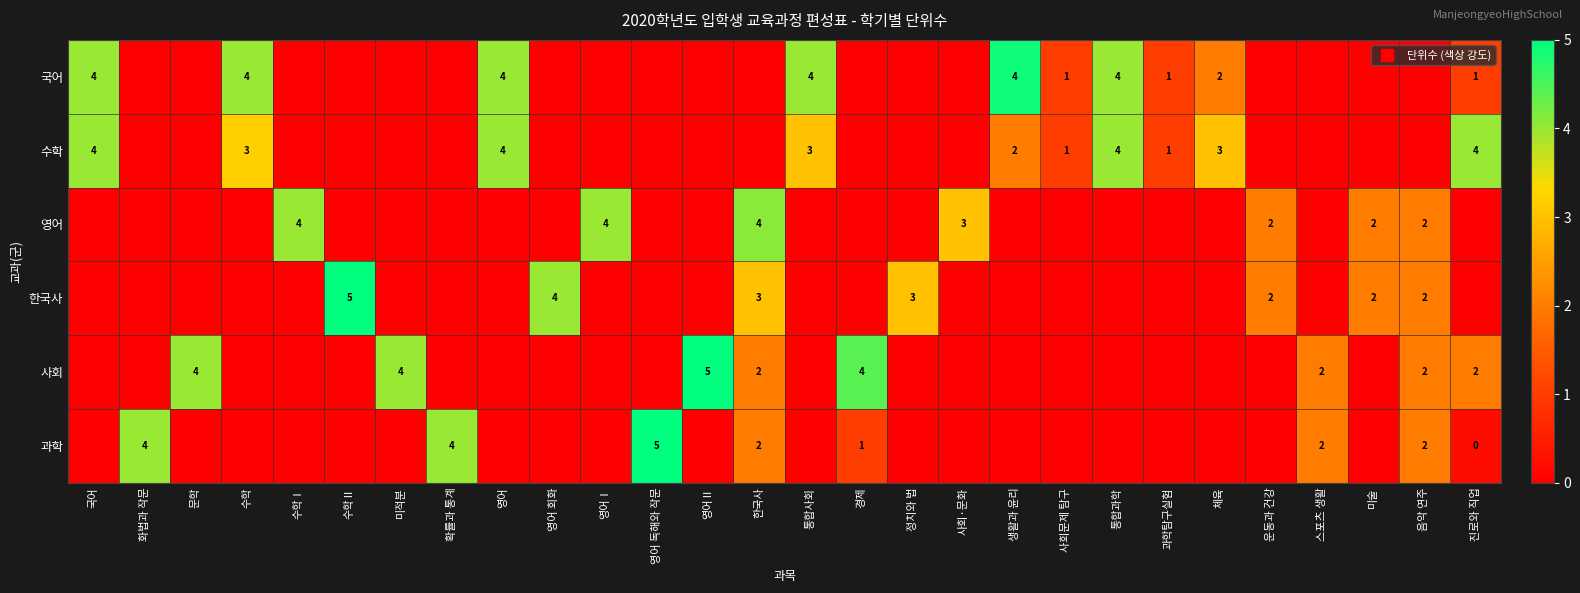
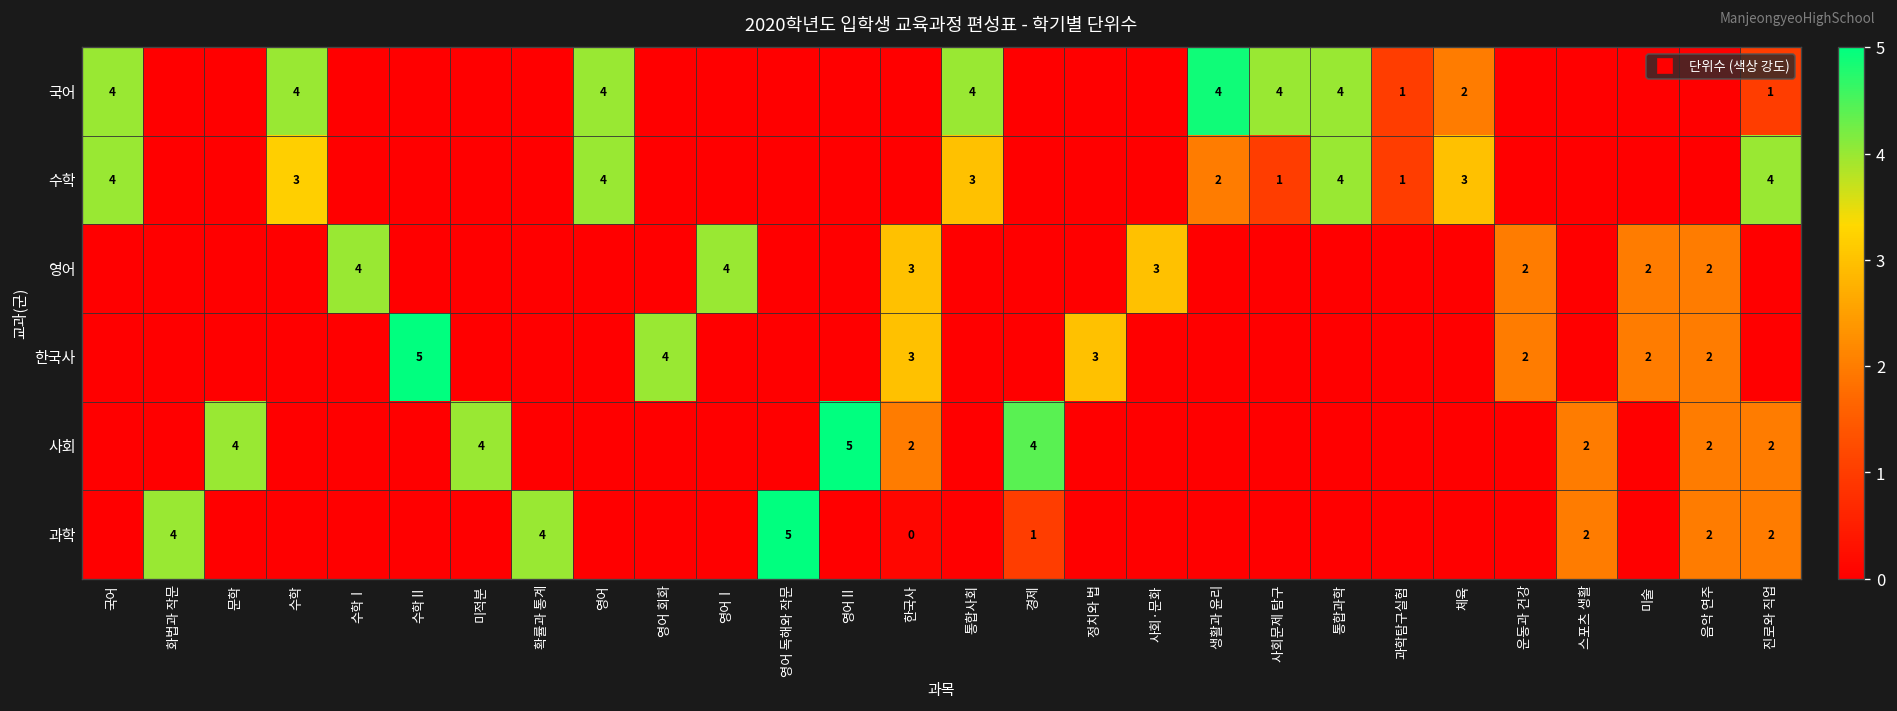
  {
    "국어": {
      "국어": 4,
      "수학": 4,
      "영어": 4,
      "통합사회": 4,
      "생활과 윤리": 4,
-     "사회문제 탐구": 1,
+     "사회문제 탐구": 4,
      "통합과학": 4,
      "과학탐구실험": 1,
      "체육": 2,
      "진로와 직업": 1
    },
    "수학": {
      "국어": 4,
      "수학": 3,
      "영어": 4,
      "통합사회": 3,
      "생활과 윤리": 2,
      "사회문제 탐구": 1,
      "통합과학": 4,
      "과학탐구실험": 1,
      "체육": 3,
      "진로와 직업": 4
    },
    "영어": {
      "수학Ⅰ": 4,
      "영어Ⅰ": 4,
-     "한국사": 4,
+     "한국사": 3,
      "사회·문화": 3,
      "운동과 건강": 2,
      "미술": 2,
      "음악 연주": 2
    },
    "한국사": {
      "수학Ⅱ": 5,
      "영어 회화": 4,
      "한국사": 3,
      "정치와 법": 3,
      "운동과 건강": 2,
      "미술": 2,
      "음악 연주": 2
    },
    "사회": {
      "문학": 4,
      "미적분": 4,
      "영어Ⅱ": 5,
      "한국사": 2,
      "경제": 4,
      "스포츠 생활": 2,
      "음악 연주": 2,
      "진로와 직업": 2
    },
    "과학": {
      "화법과 작문": 4,
      "확률과 통계": 4,
      "영어 독해와 작문": 5,
-     "한국사": 2,
+     "한국사": 0,
      "경제": 1,
      "스포츠 생활": 2,
      "음악 연주": 2,
-     "진로와 직업": 0
+     "진로와 직업": 2
    }
  }
